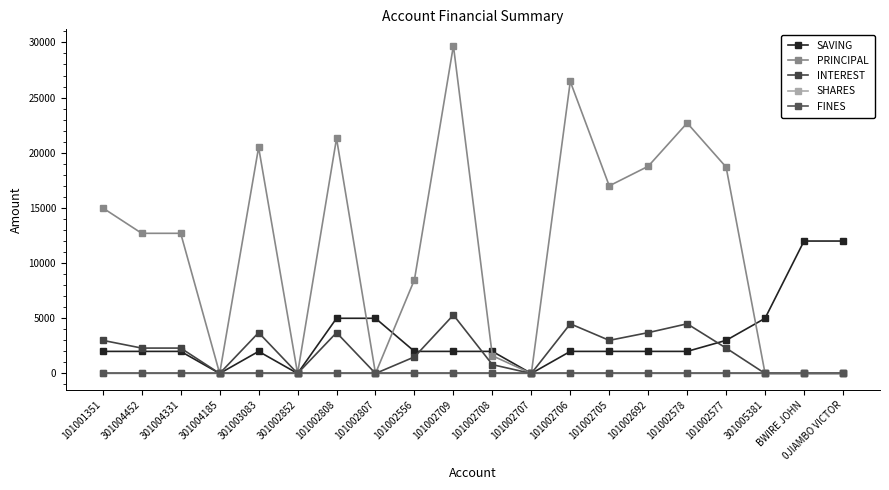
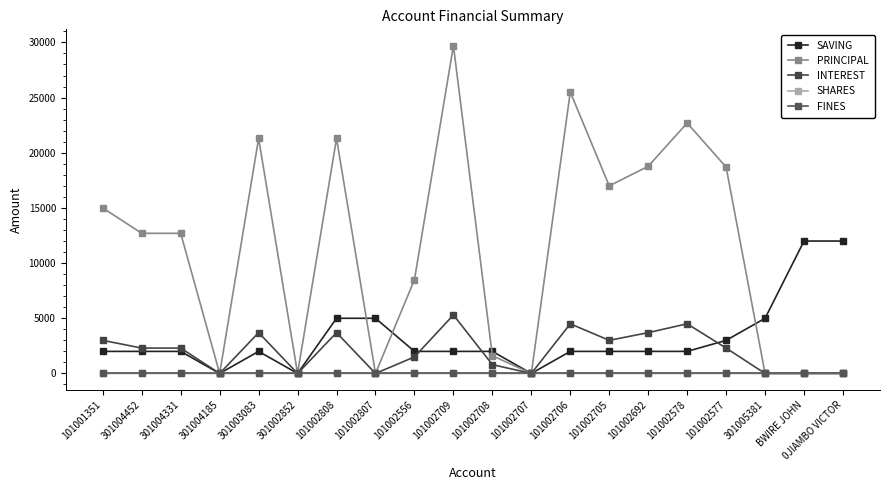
  {
    "PRINCIPAL": {
      "101001351": 15000,
      "301004452": 12700,
      "301004331": 12700,
-     "301003083": 20500,
+     "301003083": 21300,
      "101002808": 21300,
      "101002556": 8500,
      "101002709": 29700,
      "101002708": 1600,
-     "101002706": 26500,
+     "101002706": 25500,
      "101002705": 17000,
      "101002692": 18800,
      "101002578": 22700,
      "101002577": 18700
    }
  }
